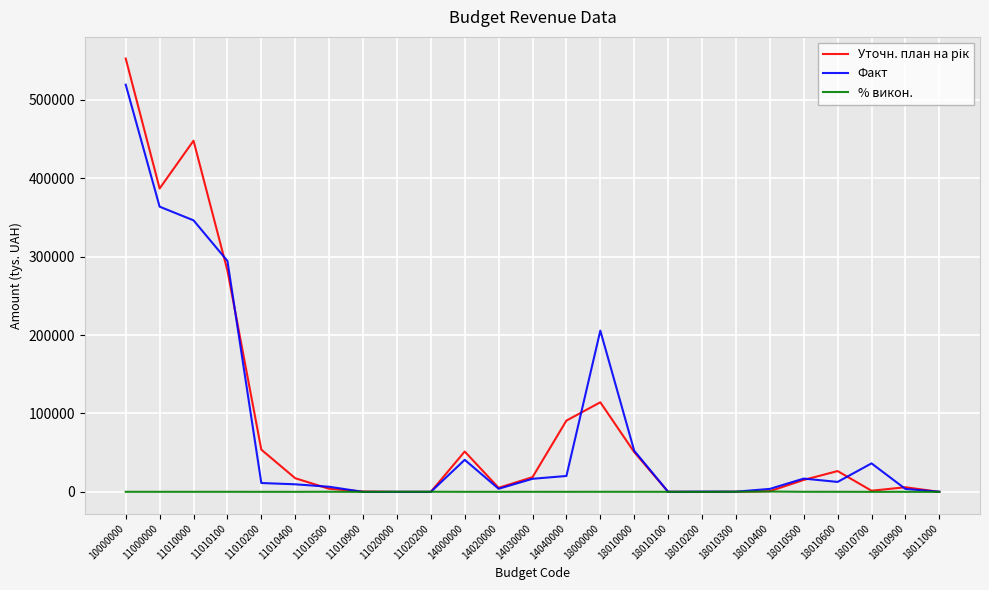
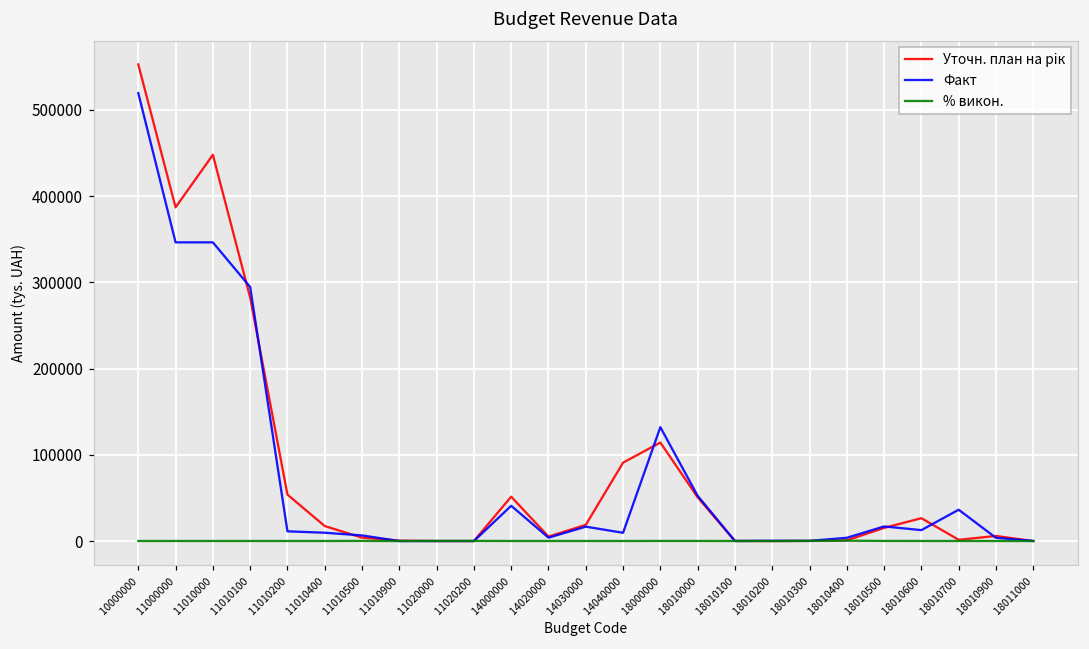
  {
    "Уточн. план на рік": {
      "10000000": 550000,
      "11000000": 390000,
      "11010000": 450000,
      "11010100": 280000,
      "11010200": 50000,
      "11010400": 20000,
      "14000000": 50000,
      "14040000": 90000,
      "18000000": 110000,
      "18010600": 30000
    },
    "Факт": {
      "10000000": 520000,
-     "11000000": 360000,
+     "11000000": 350000,
      "11010000": 350000,
      "11010100": 290000,
      "11010200": 10000,
      "11010400": 10000,
      "14000000": 40000,
-     "14040000": 20000,
-     "18000000": 210000,
+     "14040000": 10000,
+     "18000000": 130000,
      "18010600": 10000,
      "18010700": 40000
    },
    "% викон.": {
      "10000000": 0,
      "11000000": 0,
      "11010000": 0,
      "11010100": 0,
      "11010200": 0,
      "11010400": 0,
      "11010500": 0,
      "14000000": 0,
      "14020000": 0,
      "14030000": 0,
      "14040000": 0,
      "18000000": 0,
      "18010000": 0,
      "18010500": 0,
      "18010600": 0,
      "18010900": 0
    }
  }
